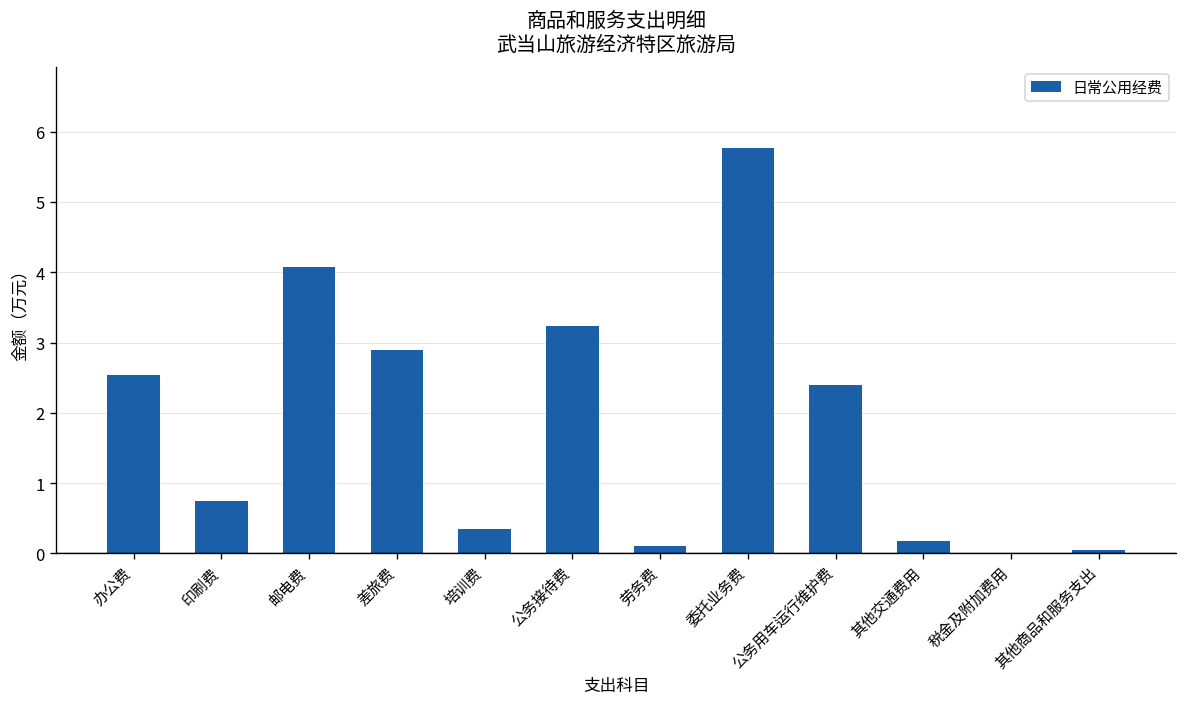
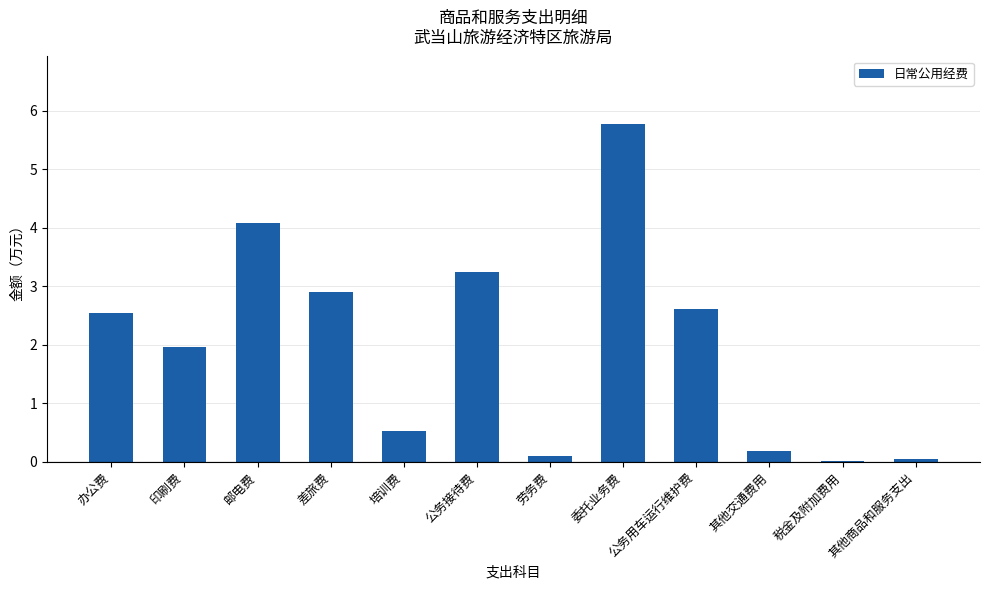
  {
    "办公费": 2.5,
-   "印刷费": 0.7,
+   "印刷费": 2.0,
    "邮电费": 4.1,
    "差旅费": 2.9,
-   "培训费": 0.3,
+   "培训费": 0.5,
    "公务接待费": 3.2,
    "劳务费": 0.1,
    "委托业务费": 5.8,
-   "公务用车运行维护费": 2.4,
+   "公务用车运行维护费": 2.6,
    "其他交通费用": 0.2,
    "其他商品和服务支出": 0.1
  }
